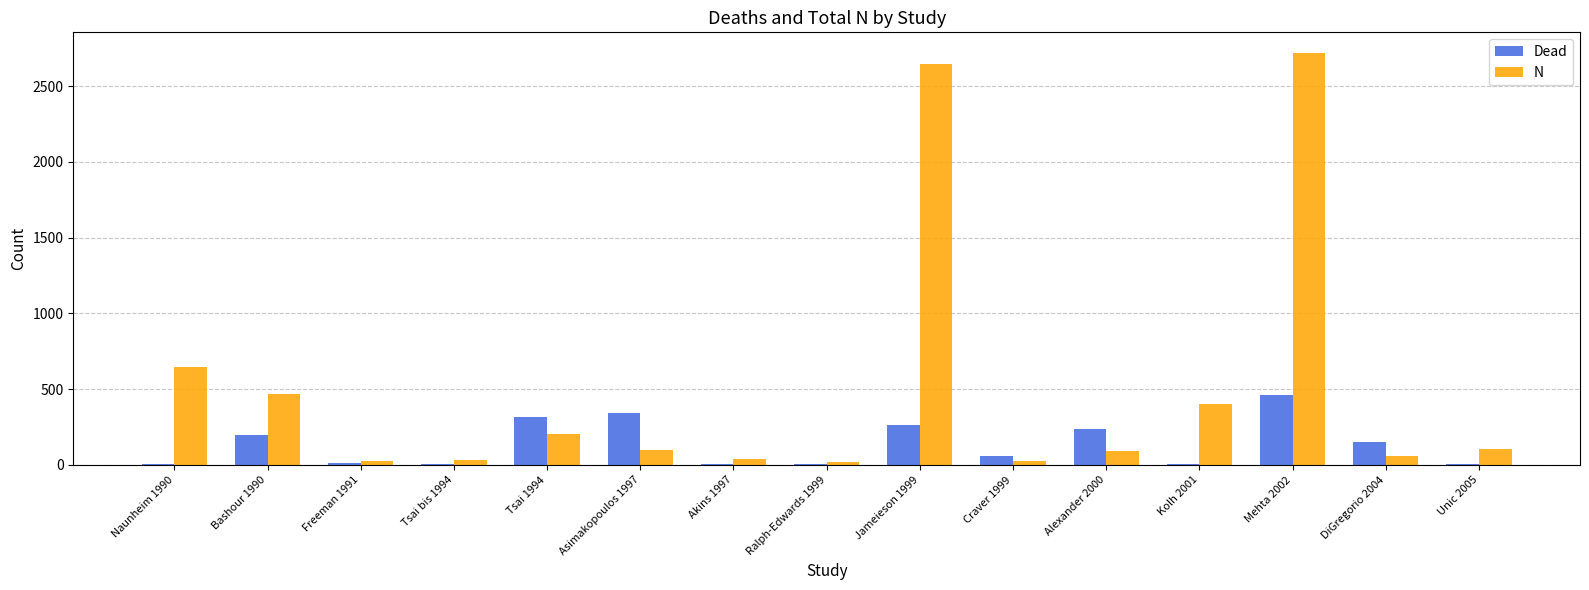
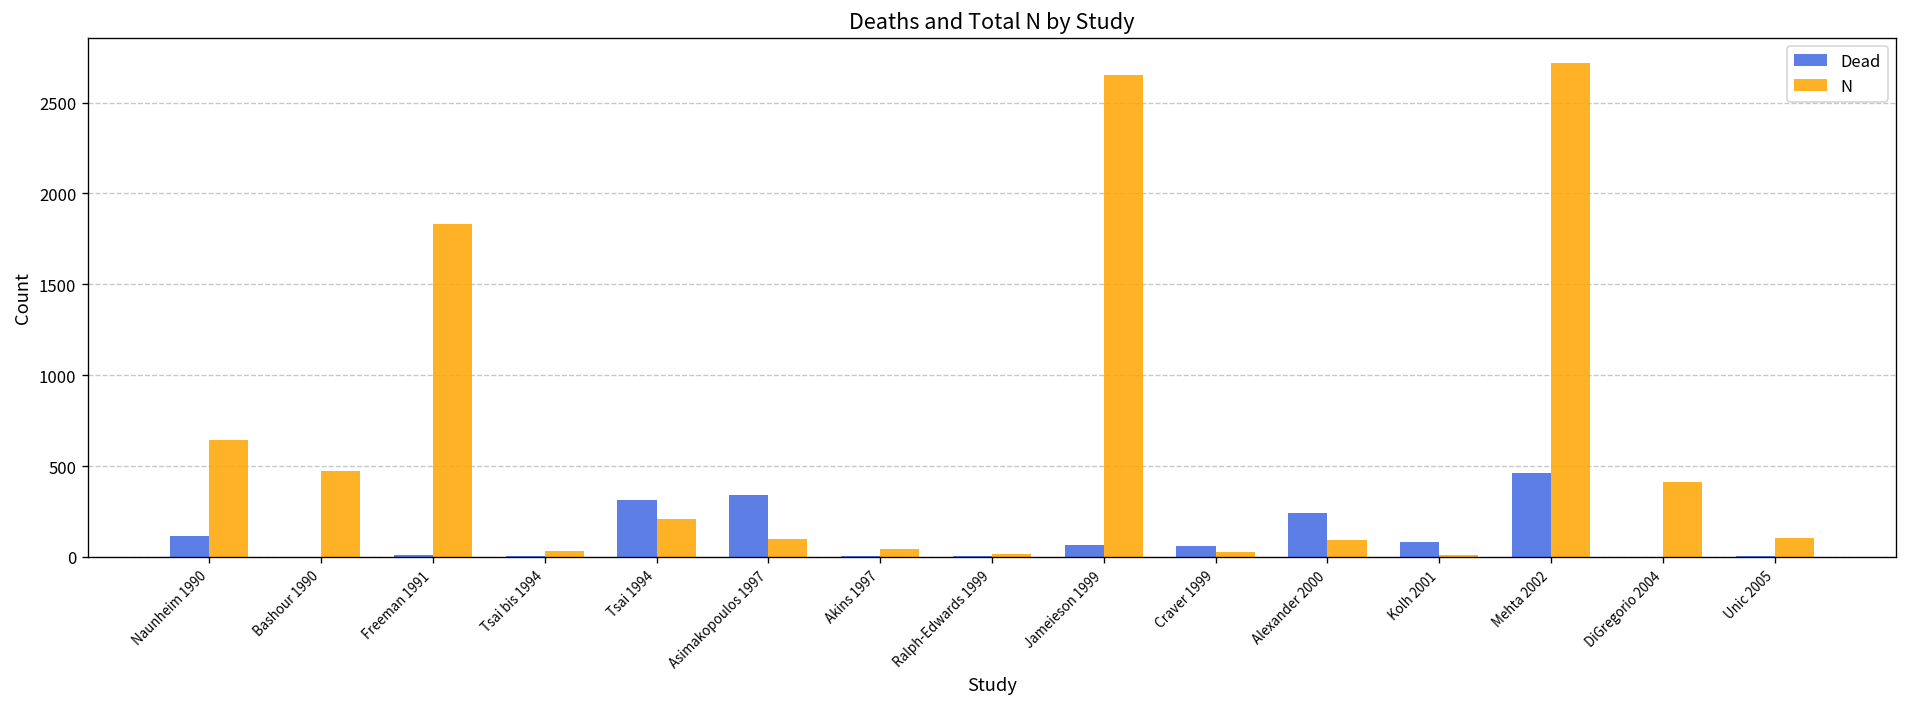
  {
    "Dead": {
-     "Naunheim 1990": 10,
-     "Bashour 1990": 200,
+     "Naunheim 1990": 120,
+     "Bashour 1990": 0,
      "Tsai 1994": 320,
      "Asimakopoulos 1997": 340,
-     "Jameieson 1999": 270,
+     "Jameieson 1999": 70,
      "Craver 1999": 60,
      "Alexander 2000": 240,
-     "Kolh 2001": 0,
+     "Kolh 2001": 80,
      "Mehta 2002": 460,
-     "DiGregorio 2004": 150
+     "DiGregorio 2004": 0
    },
    "N": {
      "Naunheim 1990": 640,
      "Bashour 1990": 470,
-     "Freeman 1991": 30,
+     "Freeman 1991": 1830,
      "Tsai bis 1994": 30,
      "Tsai 1994": 210,
      "Asimakopoulos 1997": 100,
      "Akins 1997": 40,
      "Ralph-Edwards 1999": 20,
      "Jameieson 1999": 2650,
      "Craver 1999": 30,
      "Alexander 2000": 90,
-     "Kolh 2001": 400,
+     "Kolh 2001": 10,
      "Mehta 2002": 2720,
-     "DiGregorio 2004": 60,
+     "DiGregorio 2004": 410,
      "Unic 2005": 110
    }
  }
